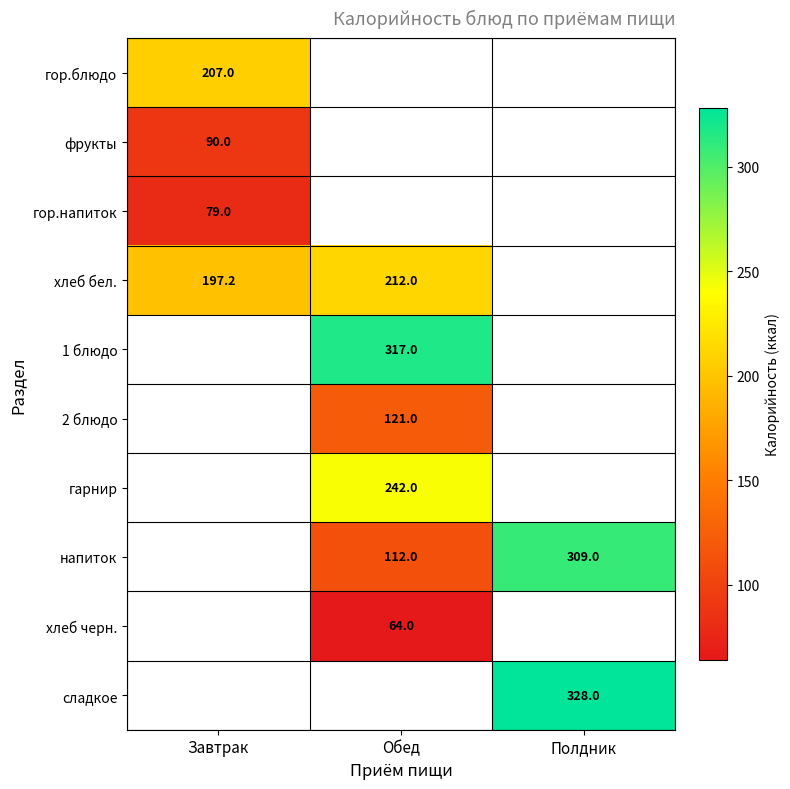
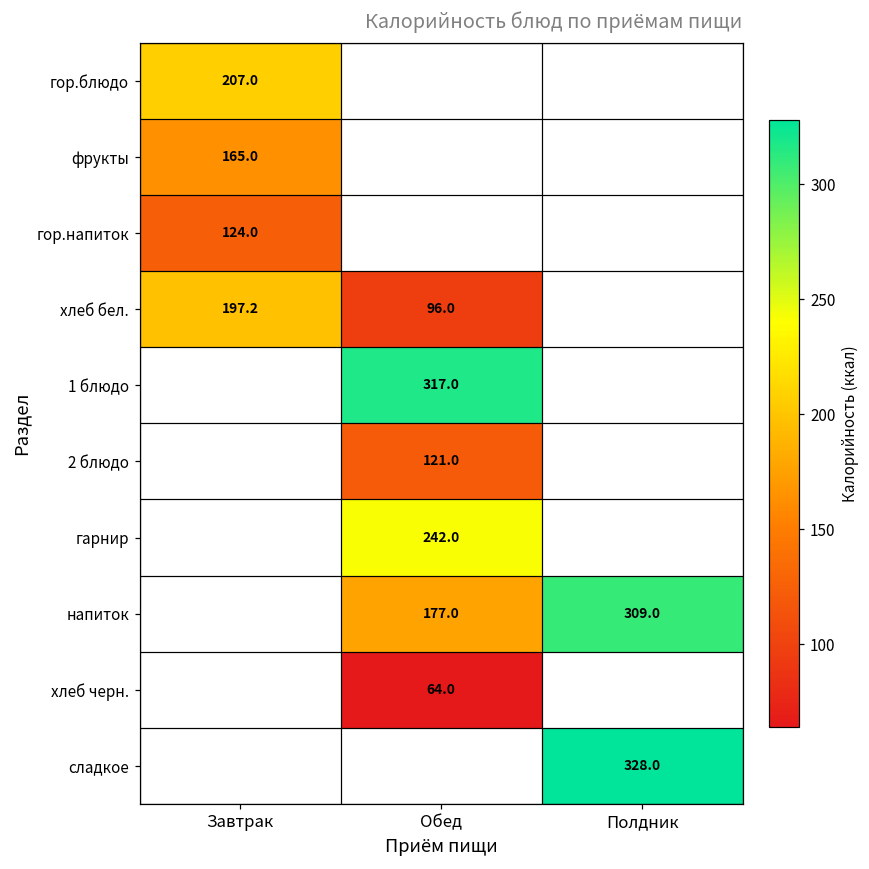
  {
    "гор.блюдо": {
      "Завтрак": 207.0
    },
    "фрукты": {
-     "Завтрак": 90.0
+     "Завтрак": 165.0
    },
    "гор.напиток": {
-     "Завтрак": 79.0
+     "Завтрак": 124.0
    },
    "хлеб бел.": {
      "Завтрак": 197.2,
-     "Обед": 212.0
+     "Обед": 96.0
    },
    "1 блюдо": {
      "Обед": 317.0
    },
    "2 блюдо": {
      "Обед": 121.0
    },
    "гарнир": {
      "Обед": 242.0
    },
    "напиток": {
-     "Обед": 112.0,
+     "Обед": 177.0,
      "Полдник": 309.0
    },
    "хлеб черн.": {
      "Обед": 64.0
    },
    "сладкое": {
      "Полдник": 328.0
    }
  }
